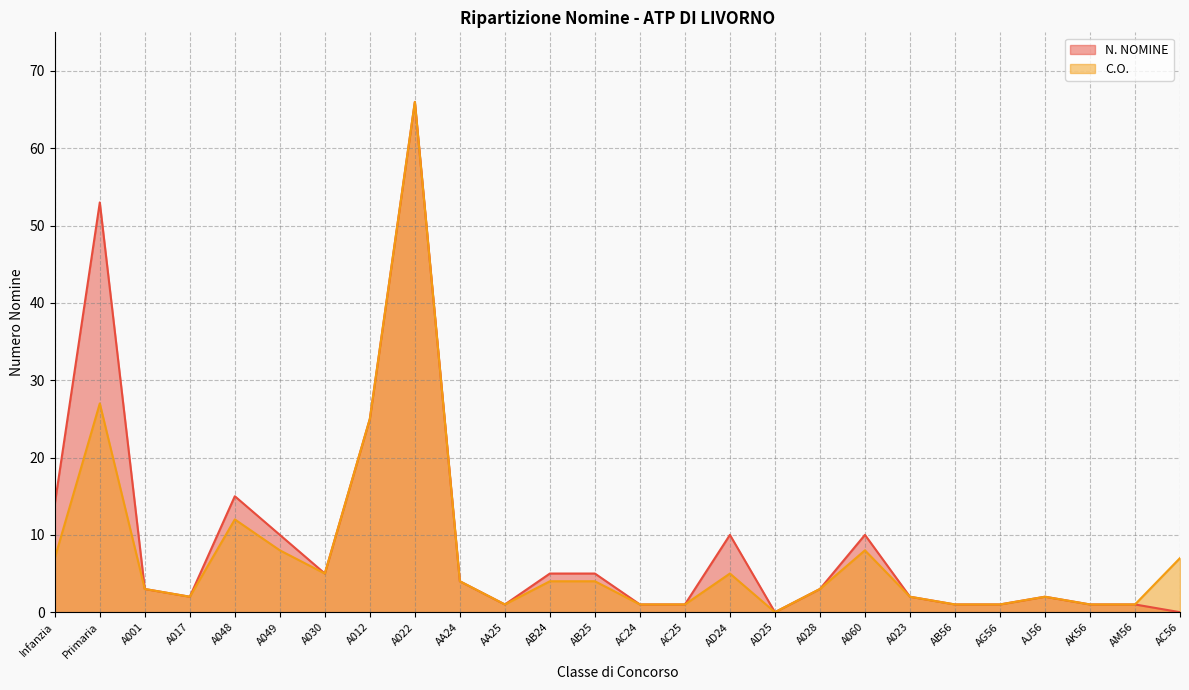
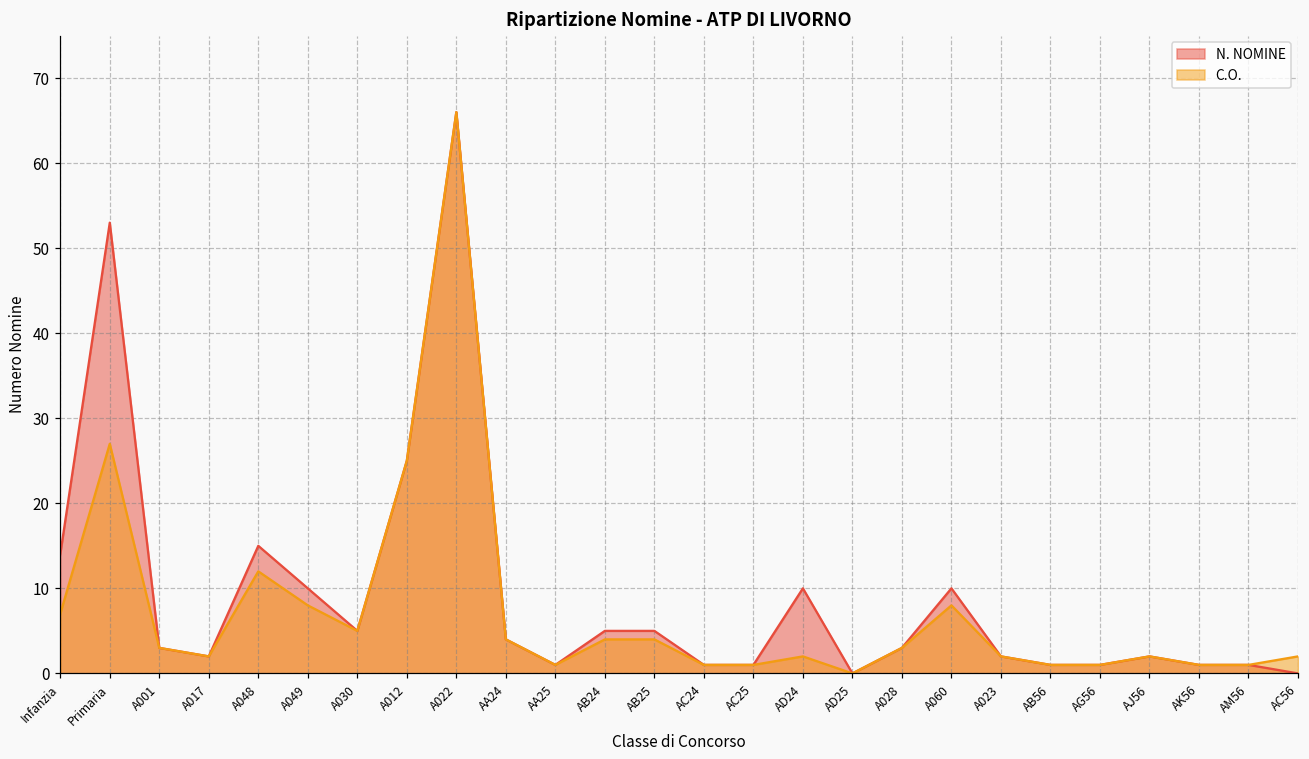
  {
    "N. NOMINE": {
      "Infanzia": 14,
      "Primaria": 53,
      "A048": 15,
      "A049": 10,
      "AB24": 5,
      "AB25": 5,
      "AD24": 10,
      "A060": 10,
      "AC56": 0
    },
    "C.O.": {
      "Infanzia": 7,
      "Primaria": 27,
      "A048": 12,
      "A049": 8,
      "AB24": 4,
      "AB25": 4,
-     "AD24": 5,
+     "AD24": 2,
      "A060": 8,
-     "AC56": 7
+     "AC56": 2
    }
  }
